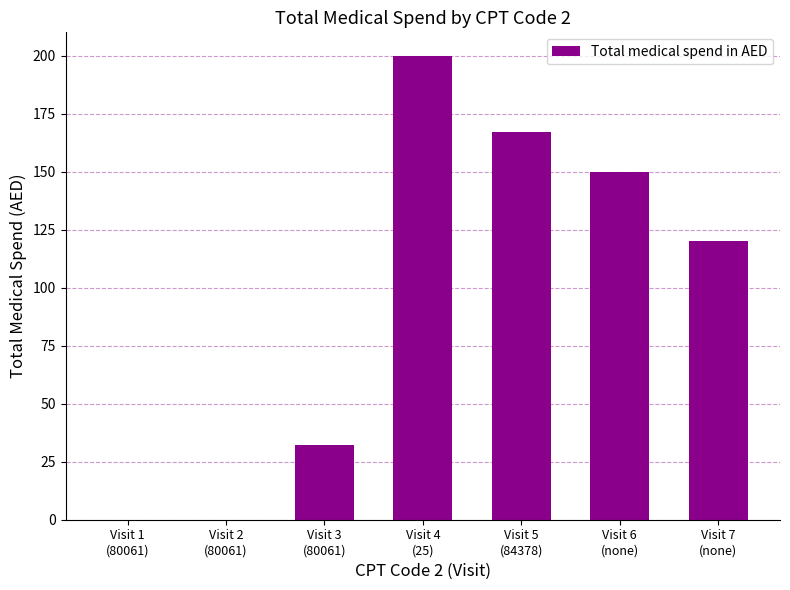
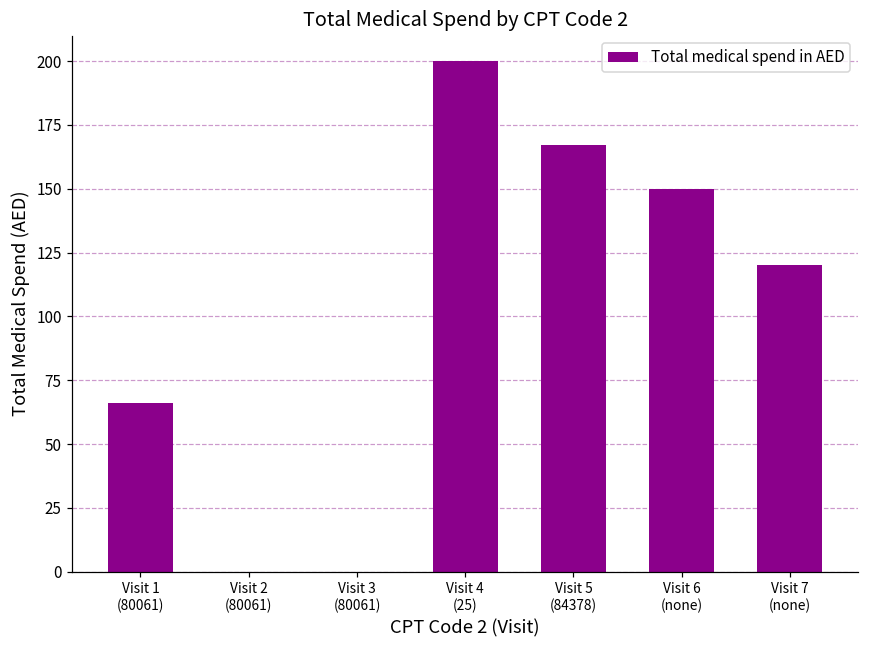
  {
-   "Visit 1 (80061)": 0,
+   "Visit 1 (80061)": 66,
    "Visit 2 (80061)": 0,
-   "Visit 3 (80061)": 32,
+   "Visit 3 (80061)": 0,
    "Visit 4 (25)": 200,
    "Visit 5 (84378)": 167,
    "Visit 6 (none)": 150,
    "Visit 7 (none)": 120
  }
